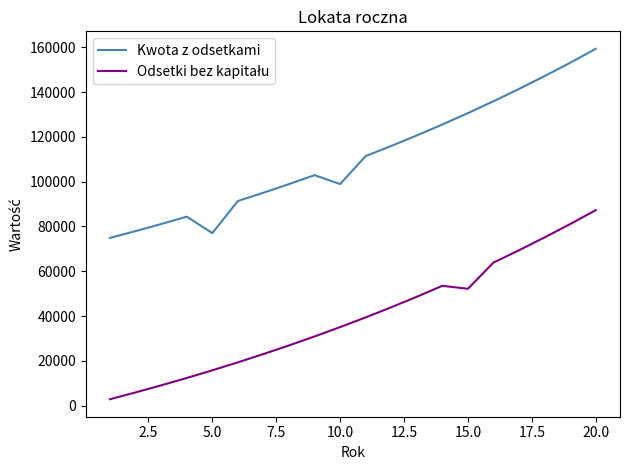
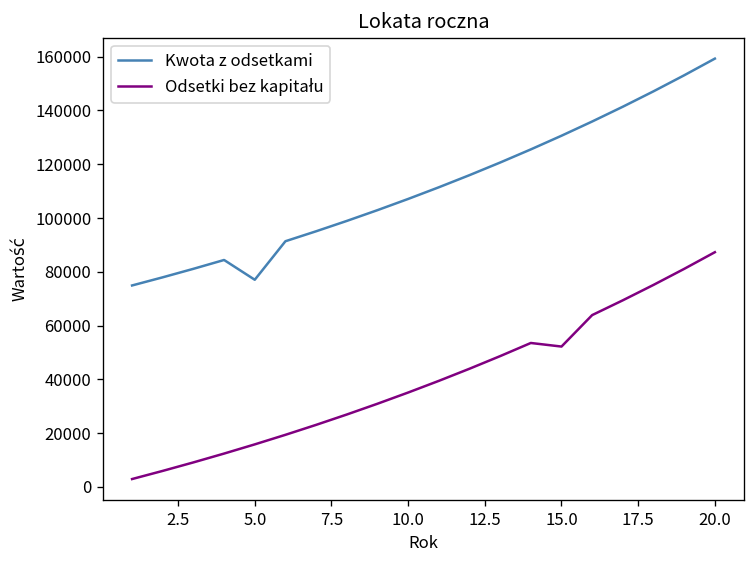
  {
    "Kwota z odsetkami": {
      "5.0": 77000,
-     "10.0": 99000,
+     "10.0": 107000,
      "15.0": 131000,
      "20.0": 159000
    },
    "Odsetki bez kapitału": {
      "5.0": 16000,
      "10.0": 35000,
      "15.0": 52000,
      "20.0": 87000
    }
  }
